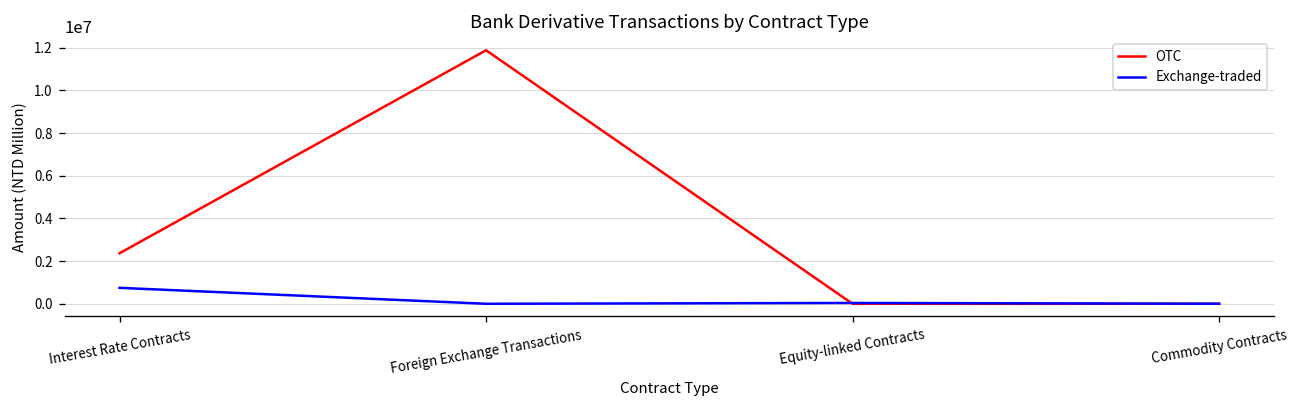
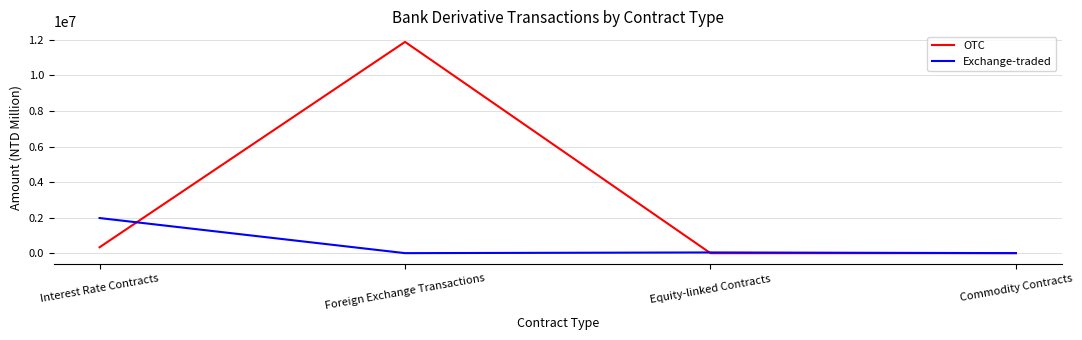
  {
    "OTC": {
-     "Interest Rate Contracts": 2400000,
+     "Interest Rate Contracts": 300000,
      "Foreign Exchange Transactions": 11900000
    },
    "Exchange-traded": {
-     "Interest Rate Contracts": 800000,
+     "Interest Rate Contracts": 2000000,
      "Foreign Exchange Transactions": 0
    }
  }
